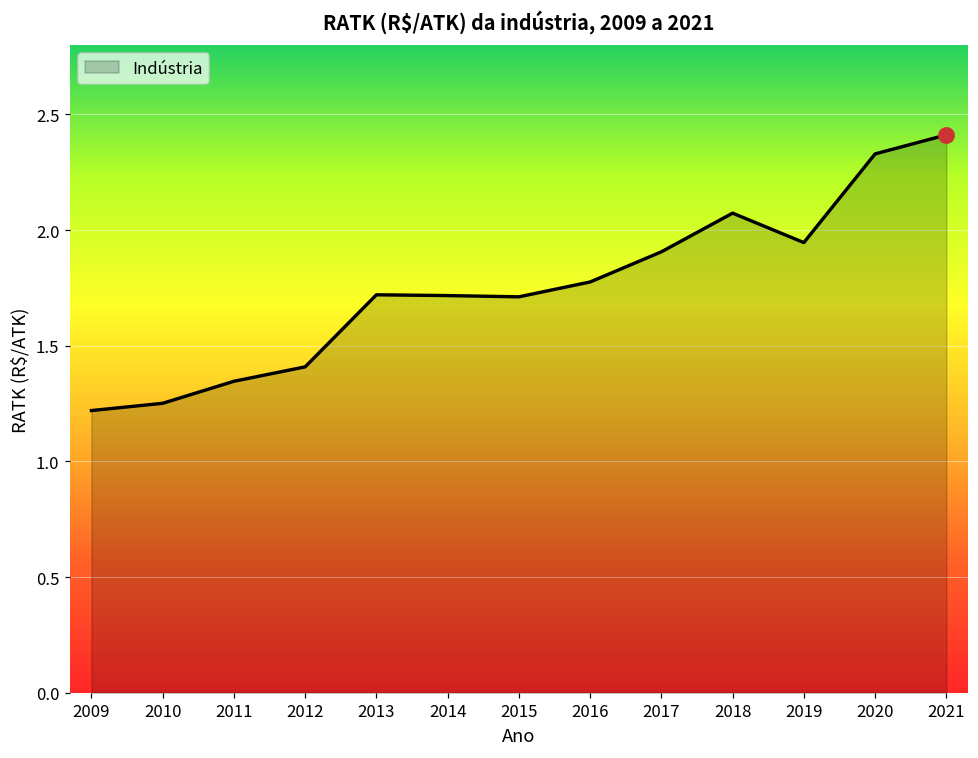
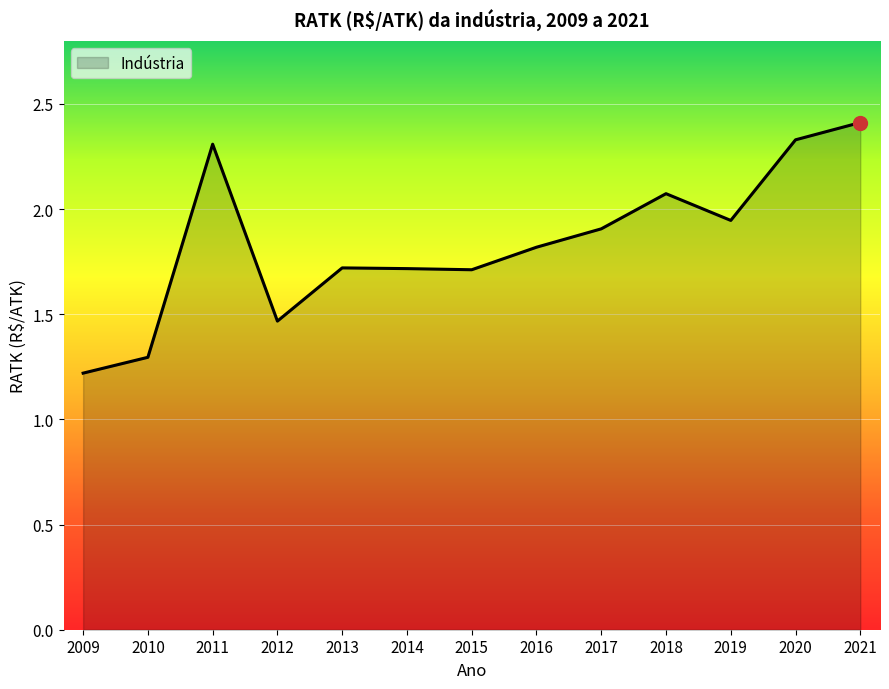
  {
    "Indústria": {
      "2009": 1.22,
-     "2010": 1.25,
-     "2011": 1.35,
-     "2012": 1.41,
+     "2010": 1.30,
+     "2011": 2.31,
+     "2012": 1.47,
      "2013": 1.72,
      "2014": 1.72,
      "2015": 1.71,
-     "2016": 1.78,
+     "2016": 1.82,
      "2017": 1.91,
      "2018": 2.07,
      "2019": 1.95,
      "2020": 2.33
    }
  }
